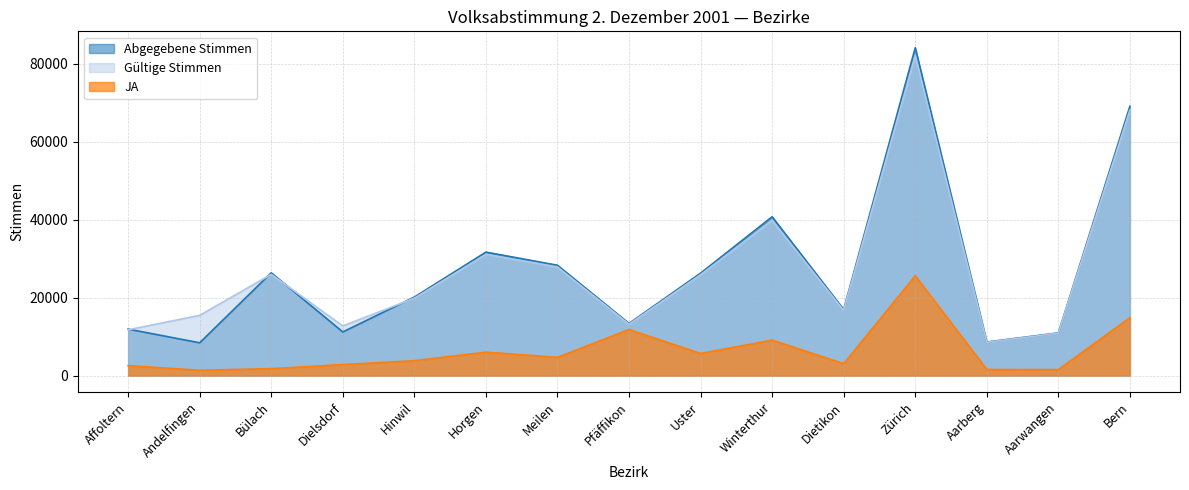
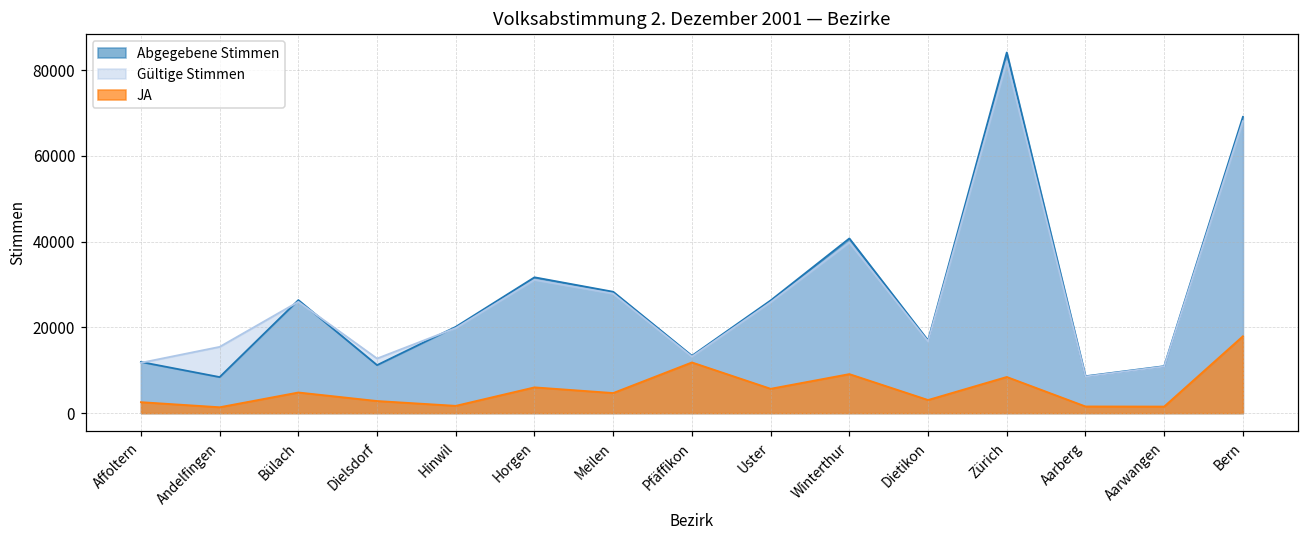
  {
    "Abgegebene Stimmen": {
      "Andelfingen": 8000,
      "Dielsdorf": 11000,
      "Winterthur": 41000,
      "Zürich": 84000,
      "Bern": 69000
    },
    "Gültige Stimmen": {
      "Andelfingen": 15000,
      "Dielsdorf": 13000,
      "Winterthur": 40000,
      "Zürich": 82000,
      "Bern": 68000
    },
    "JA": {
      "Affoltern": 3000,
      "Andelfingen": 1000,
-     "Bülach": 2000,
+     "Bülach": 5000,
      "Dielsdorf": 3000,
-     "Hinwil": 4000,
+     "Hinwil": 2000,
      "Horgen": 6000,
      "Meilen": 5000,
      "Pfäffikon": 12000,
      "Uster": 6000,
      "Winterthur": 9000,
      "Dietikon": 3000,
-     "Zürich": 26000,
+     "Zürich": 8000,
      "Aarberg": 2000,
      "Aarwangen": 2000,
-     "Bern": 15000
+     "Bern": 18000
    }
  }
